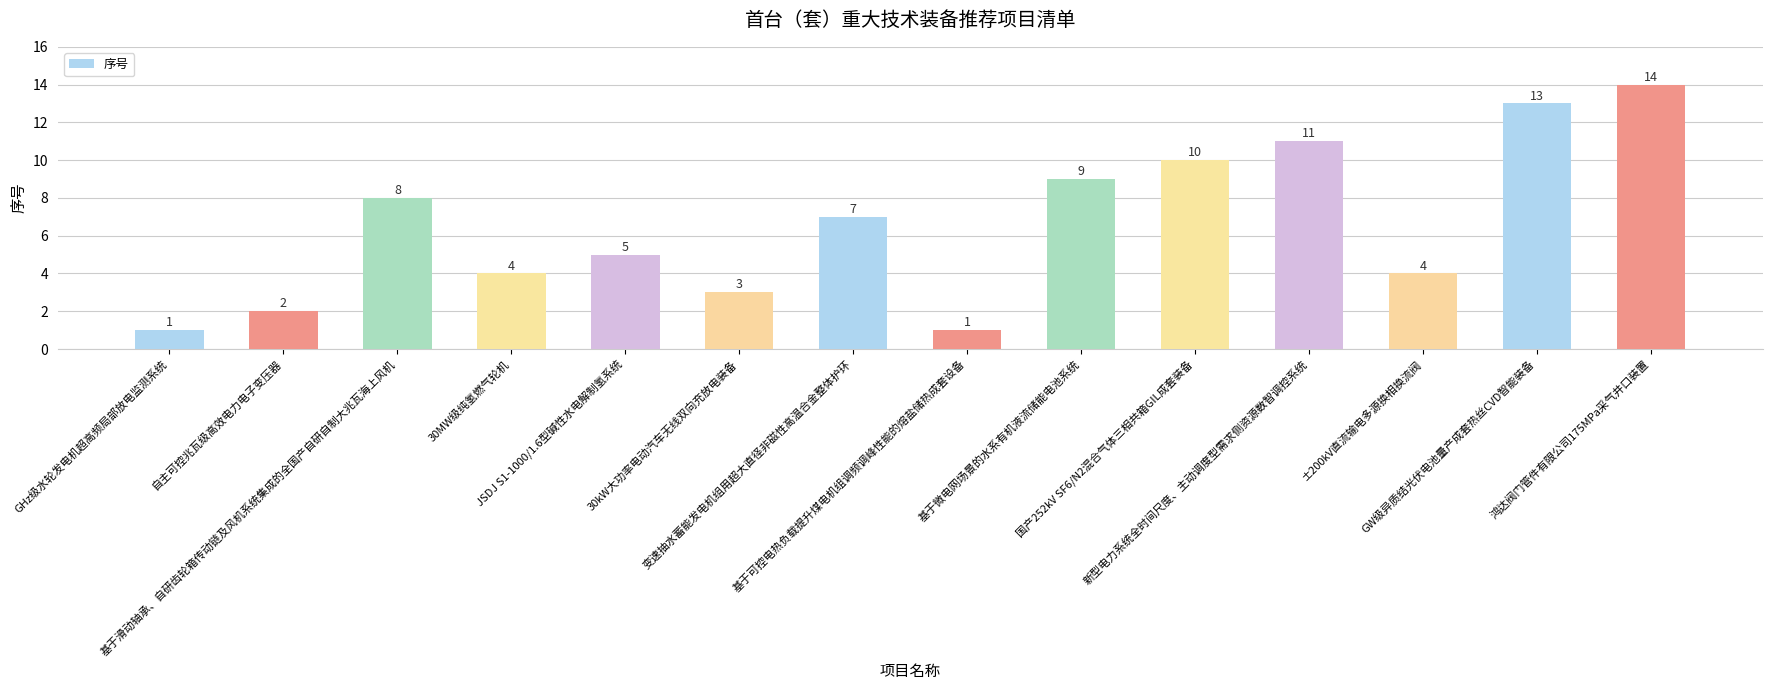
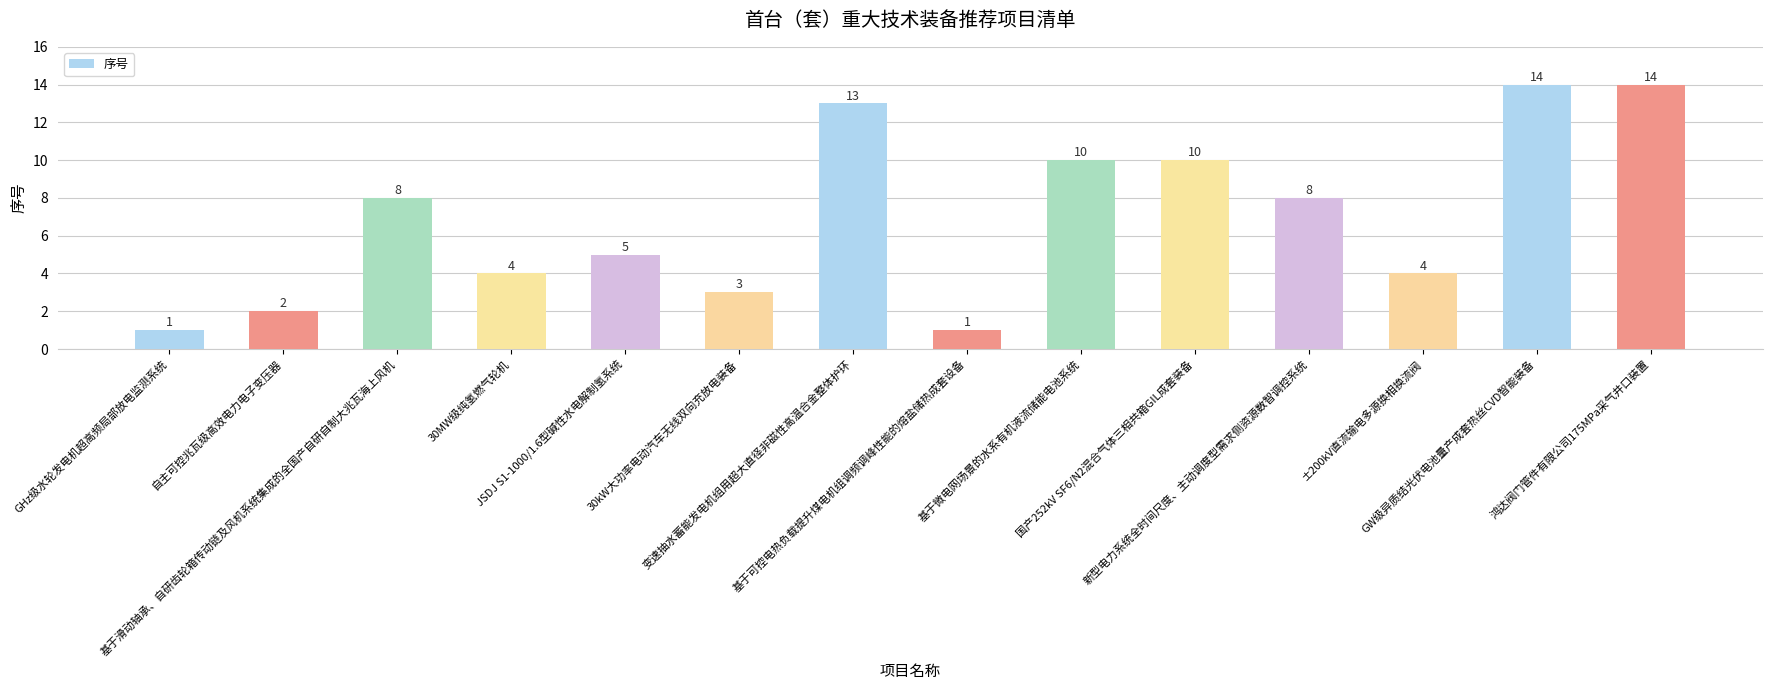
  {
    "GHz级水轮发电机超高频局部放电监测系统": 1,
    "自主可控兆瓦级高效电力电子变压器": 2,
    "基于滑动轴承、自研齿轮箱传动链及风机系统集成的全国产自研自制大兆瓦海上风机": 8,
    "30MW级纯氢燃气轮机": 4,
    "JSDJ S1-1000/1.6型碱性水电解制氢系统": 5,
    "30kW大功率电动汽车无线双向充放电装备": 3,
-   "变速抽水蓄能发电机组用超大直径非磁性高温合金整体护环": 7,
+   "变速抽水蓄能发电机组用超大直径非磁性高温合金整体护环": 13,
    "基于可控电热负载提升煤电机组调频调峰性能的熔盐储热成套设备": 1,
-   "基于微电网场景的水系有机液流储能电池系统": 9,
+   "基于微电网场景的水系有机液流储能电池系统": 10,
    "国产252kV SF6/N2混合气体三相共箱GIL成套装备": 10,
-   "新型电力系统全时间尺度、主动调度型需求侧资源数智调控系统": 11,
+   "新型电力系统全时间尺度、主动调度型需求侧资源数智调控系统": 8,
    "±200kV直流输电多源换相换流阀": 4,
-   "GW级异质结光伏电池量产成套热丝CVD智能装备": 13,
+   "GW级异质结光伏电池量产成套热丝CVD智能装备": 14,
    "鸿达阀门管件有限公司175MPa采气井口装置": 14
  }
